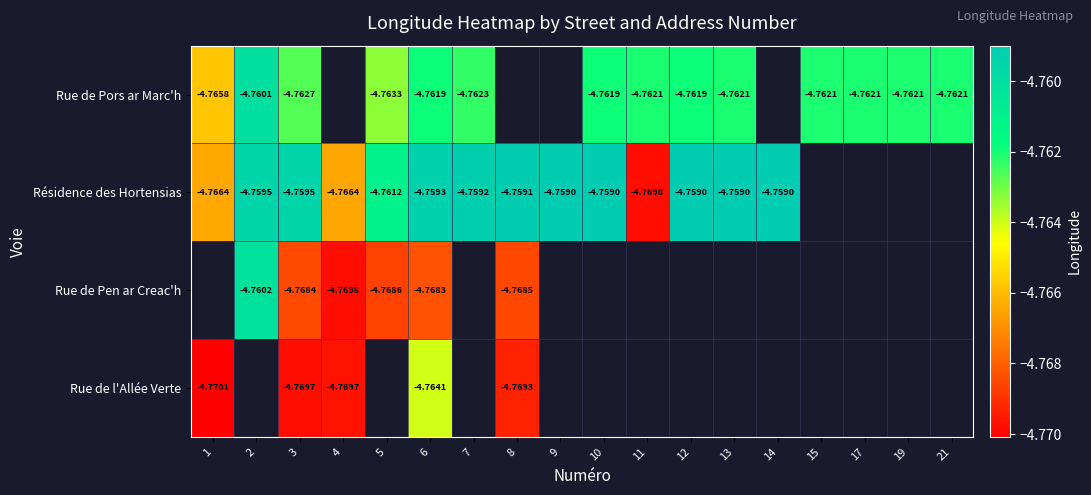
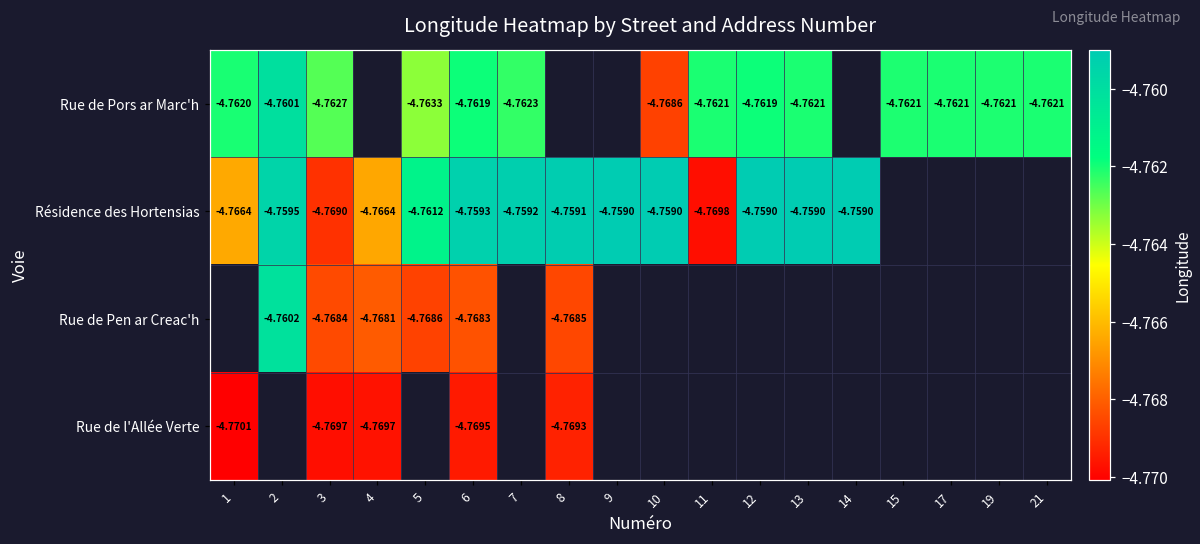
  {
    "Rue de Pors ar Marc'h": {
-     "1": -4.7658,
+     "1": -4.7620,
      "2": -4.7601,
      "3": -4.7627,
      "5": -4.7633,
      "6": -4.7619,
      "7": -4.7623,
-     "10": -4.7619,
+     "10": -4.7686,
      "11": -4.7621,
      "12": -4.7619,
      "13": -4.7621,
      "15": -4.7621,
      "17": -4.7621,
      "19": -4.7621,
      "21": -4.7621
    },
    "Résidence des Hortensias": {
      "1": -4.7664,
      "2": -4.7595,
-     "3": -4.7595,
+     "3": -4.7690,
      "4": -4.7664,
      "5": -4.7612,
      "6": -4.7593,
      "7": -4.7592,
      "8": -4.7591,
      "9": -4.7590,
      "10": -4.7590,
      "11": -4.7698,
      "12": -4.7590,
      "13": -4.7590,
      "14": -4.7590
    },
    "Rue de Pen ar Creac'h": {
      "2": -4.7602,
      "3": -4.7684,
-     "4": -4.7698,
+     "4": -4.7681,
      "5": -4.7686,
      "6": -4.7683,
      "8": -4.7685
    },
    "Rue de l'Allée Verte": {
      "1": -4.7701,
      "3": -4.7697,
      "4": -4.7697,
-     "6": -4.7641,
+     "6": -4.7695,
      "8": -4.7693
    }
  }
